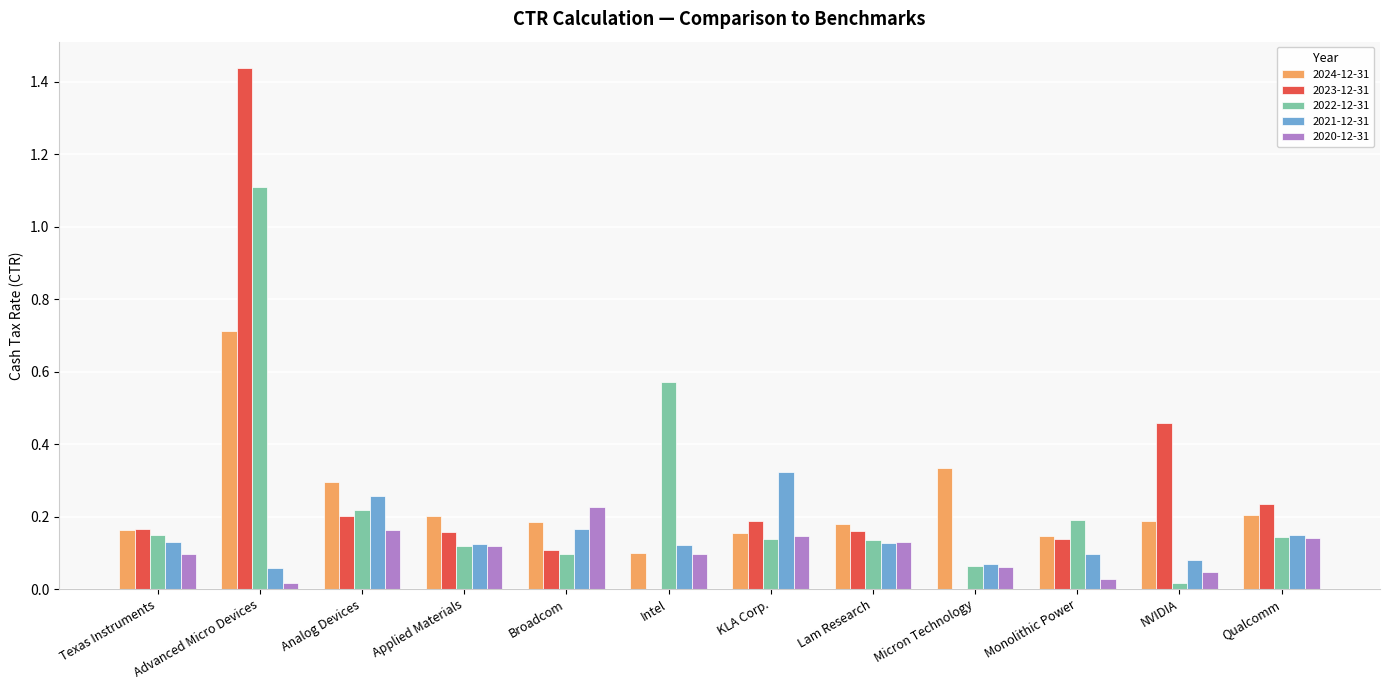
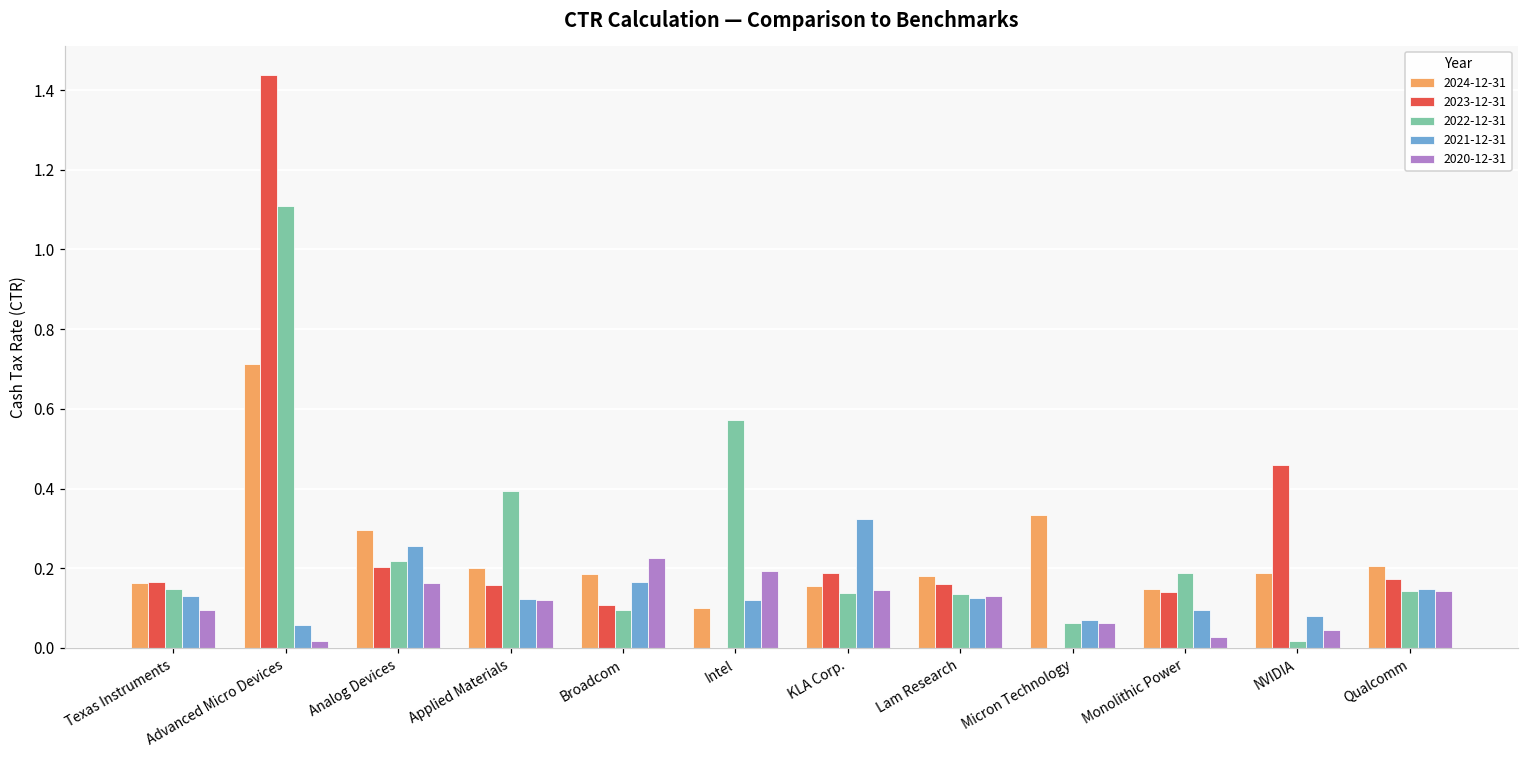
  {
    "2024-12-31": {
      "Texas Instruments": 0.16,
      "Advanced Micro Devices": 0.71,
      "Analog Devices": 0.30,
      "Applied Materials": 0.20,
      "Broadcom": 0.19,
      "Intel": 0.10,
      "KLA Corp.": 0.15,
      "Lam Research": 0.18,
      "Micron Technology": 0.33,
      "Monolithic Power": 0.15,
      "NVIDIA": 0.19,
      "Qualcomm": 0.20
    },
    "2023-12-31": {
      "Texas Instruments": 0.16,
      "Advanced Micro Devices": 1.44,
      "Analog Devices": 0.20,
      "Applied Materials": 0.16,
      "Broadcom": 0.11,
      "Intel": 0.00,
      "KLA Corp.": 0.19,
      "Lam Research": 0.16,
      "Micron Technology": 0.00,
      "Monolithic Power": 0.14,
      "NVIDIA": 0.46,
-     "Qualcomm": 0.24
+     "Qualcomm": 0.17
    },
    "2022-12-31": {
      "Texas Instruments": 0.15,
      "Advanced Micro Devices": 1.11,
      "Analog Devices": 0.22,
-     "Applied Materials": 0.12,
+     "Applied Materials": 0.39,
      "Broadcom": 0.10,
      "Intel": 0.57,
      "KLA Corp.": 0.14,
      "Lam Research": 0.14,
      "Micron Technology": 0.06,
      "Monolithic Power": 0.19,
      "NVIDIA": 0.02,
      "Qualcomm": 0.14
    },
    "2021-12-31": {
      "Texas Instruments": 0.13,
      "Advanced Micro Devices": 0.06,
      "Analog Devices": 0.26,
      "Applied Materials": 0.12,
      "Broadcom": 0.16,
      "Intel": 0.12,
      "KLA Corp.": 0.32,
      "Lam Research": 0.13,
      "Micron Technology": 0.07,
      "Monolithic Power": 0.10,
      "NVIDIA": 0.08,
      "Qualcomm": 0.15
    },
    "2020-12-31": {
      "Texas Instruments": 0.10,
      "Advanced Micro Devices": 0.02,
      "Analog Devices": 0.16,
      "Applied Materials": 0.12,
      "Broadcom": 0.23,
-     "Intel": 0.10,
+     "Intel": 0.19,
      "KLA Corp.": 0.15,
      "Lam Research": 0.13,
      "Micron Technology": 0.06,
      "Monolithic Power": 0.03,
      "NVIDIA": 0.05,
      "Qualcomm": 0.14
    }
  }
